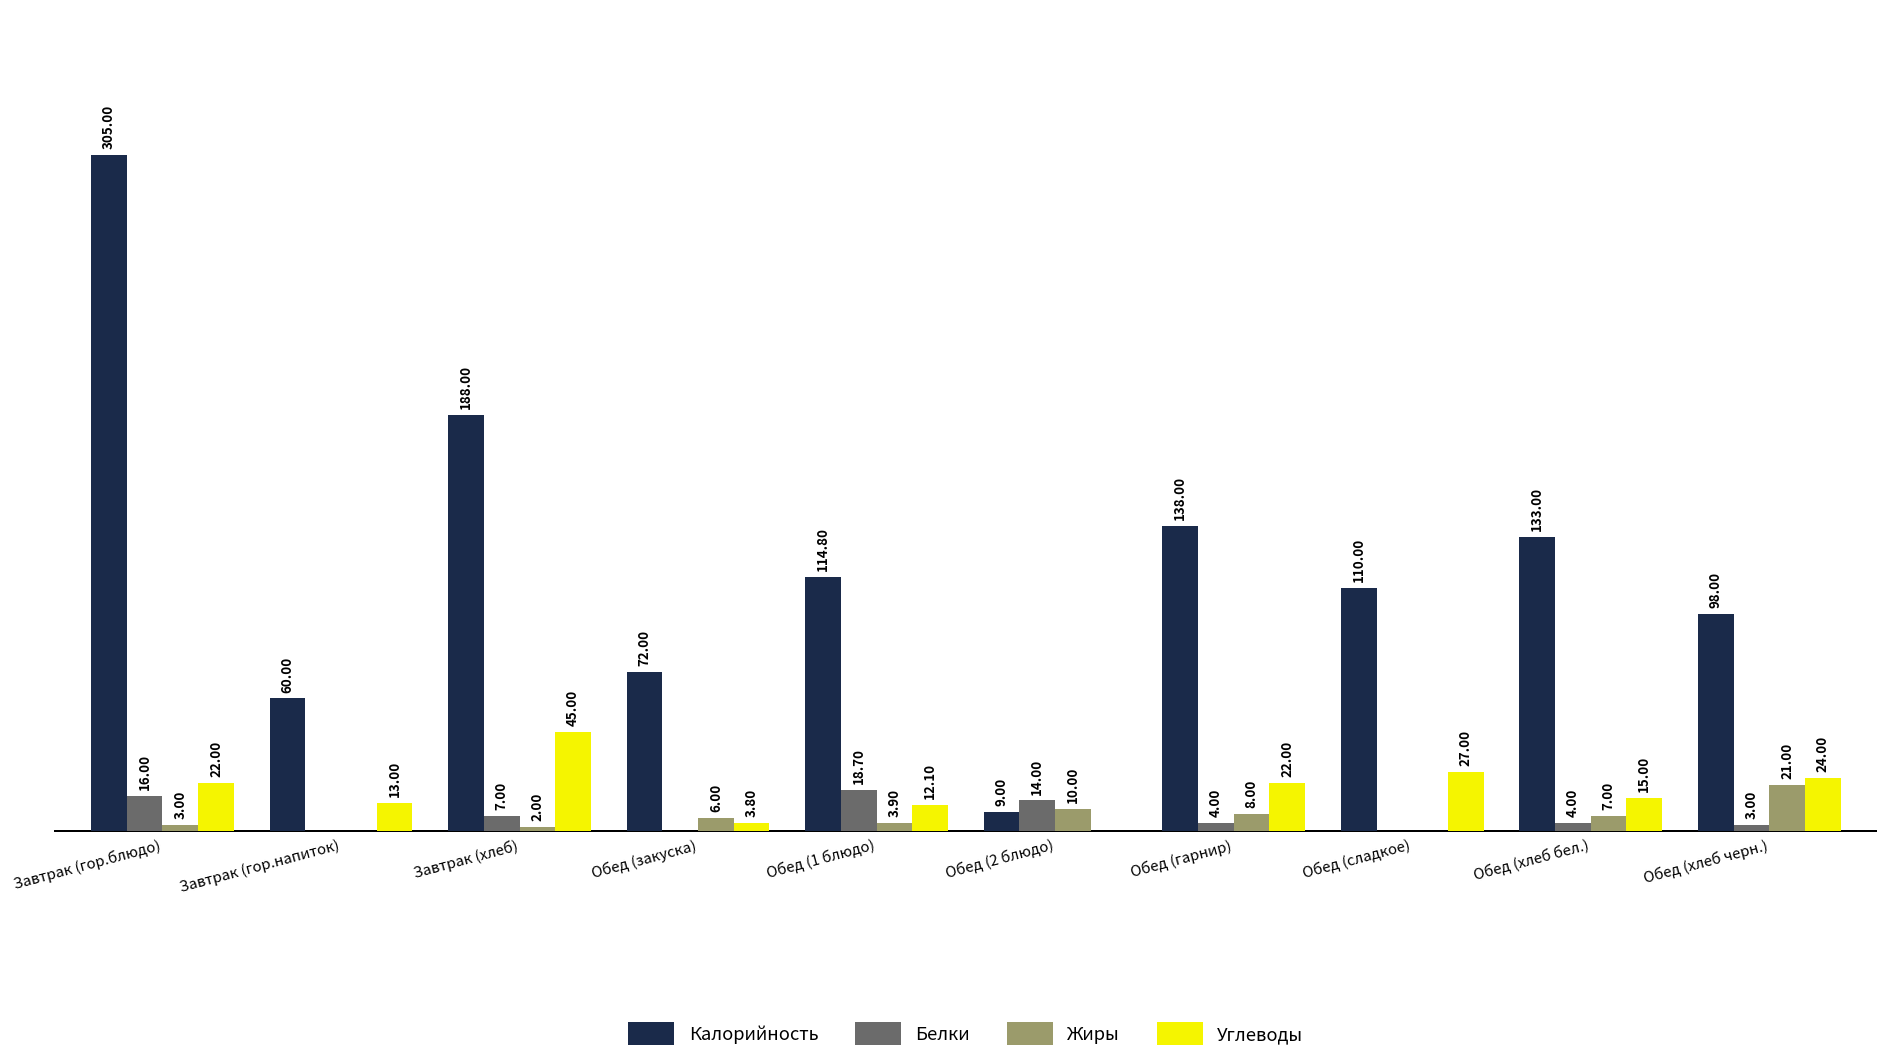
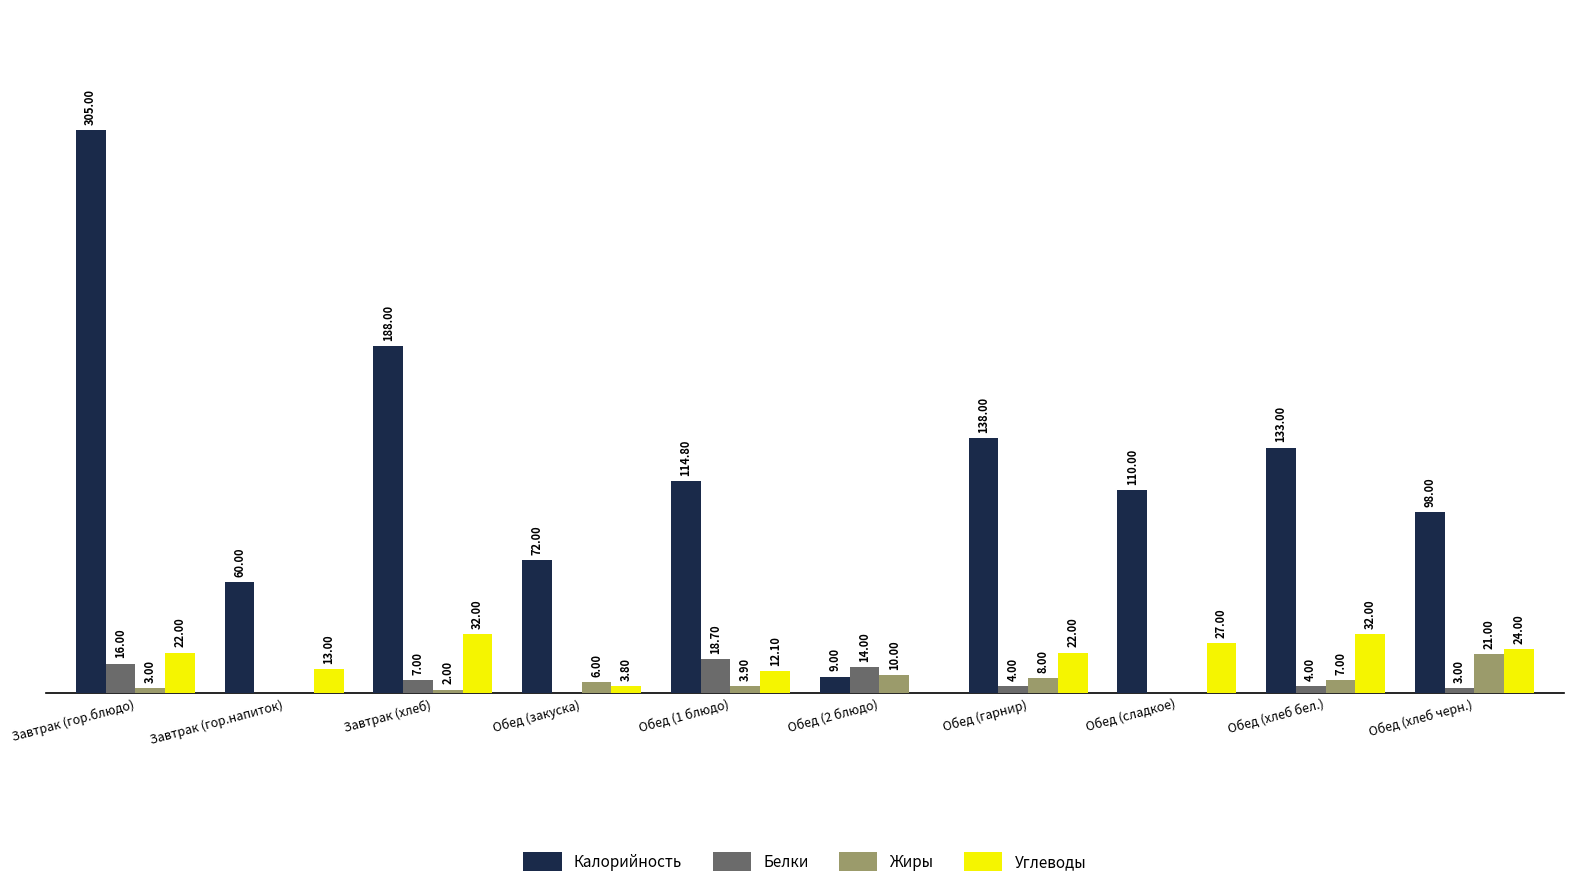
  {
    "Калорийность": {
      "Завтрак (гор.блюдо)": 305.00,
      "Завтрак (гор.напиток)": 60.00,
      "Завтрак (хлеб)": 188.00,
      "Обед (закуска)": 72.00,
      "Обед (1 блюдо)": 114.80,
      "Обед (2 блюдо)": 9.00,
      "Обед (гарнир)": 138.00,
      "Обед (сладкое)": 110.00,
      "Обед (хлеб бел.)": 133.00,
      "Обед (хлеб черн.)": 98.00
    },
    "Белки": {
      "Завтрак (гор.блюдо)": 16.00,
      "Завтрак (хлеб)": 7.00,
      "Обед (1 блюдо)": 18.70,
      "Обед (2 блюдо)": 14.00,
      "Обед (гарнир)": 4.00,
      "Обед (хлеб бел.)": 4.00,
      "Обед (хлеб черн.)": 3.00
    },
    "Жиры": {
      "Завтрак (гор.блюдо)": 3.00,
      "Завтрак (хлеб)": 2.00,
      "Обед (закуска)": 6.00,
      "Обед (1 блюдо)": 3.90,
      "Обед (2 блюдо)": 10.00,
      "Обед (гарнир)": 8.00,
      "Обед (хлеб бел.)": 7.00,
      "Обед (хлеб черн.)": 21.00
    },
    "Углеводы": {
      "Завтрак (гор.блюдо)": 22.00,
      "Завтрак (гор.напиток)": 13.00,
-     "Завтрак (хлеб)": 45.00,
+     "Завтрак (хлеб)": 32.00,
      "Обед (закуска)": 3.80,
      "Обед (1 блюдо)": 12.10,
      "Обед (гарнир)": 22.00,
      "Обед (сладкое)": 27.00,
-     "Обед (хлеб бел.)": 15.00,
+     "Обед (хлеб бел.)": 32.00,
      "Обед (хлеб черн.)": 24.00
    }
  }
